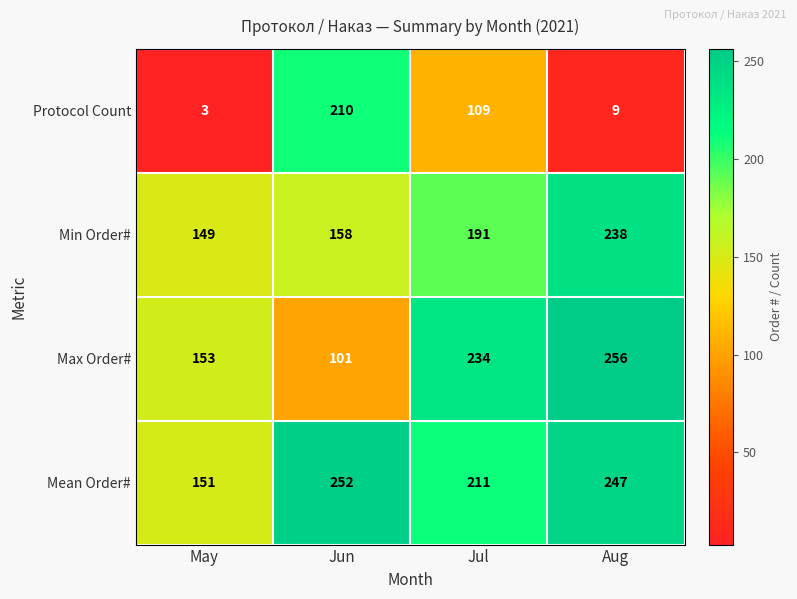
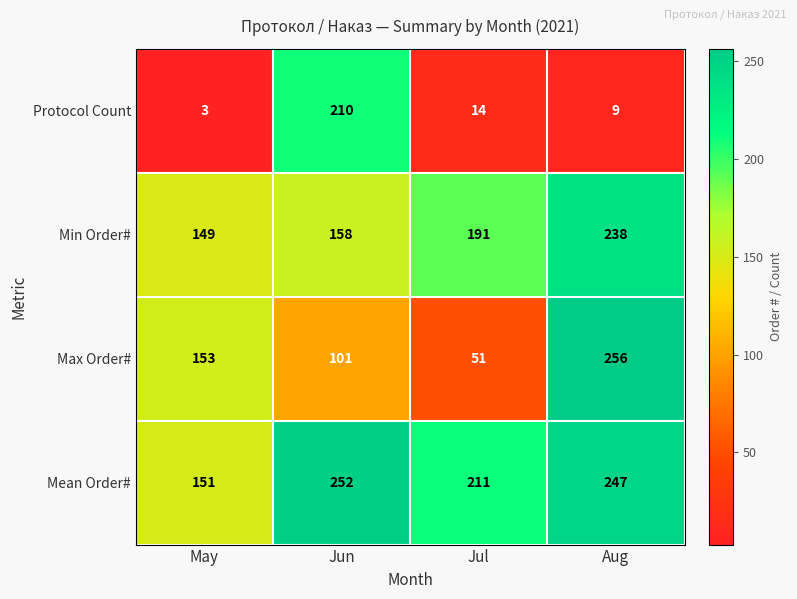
  {
    "Protocol Count": {
      "May": 3,
      "Jun": 210,
-     "Jul": 109,
+     "Jul": 14,
      "Aug": 9
    },
    "Min Order#": {
      "May": 149,
      "Jun": 158,
      "Jul": 191,
      "Aug": 238
    },
    "Max Order#": {
      "May": 153,
      "Jun": 101,
-     "Jul": 234,
+     "Jul": 51,
      "Aug": 256
    },
    "Mean Order#": {
      "May": 151,
      "Jun": 252,
      "Jul": 211,
      "Aug": 247
    }
  }
